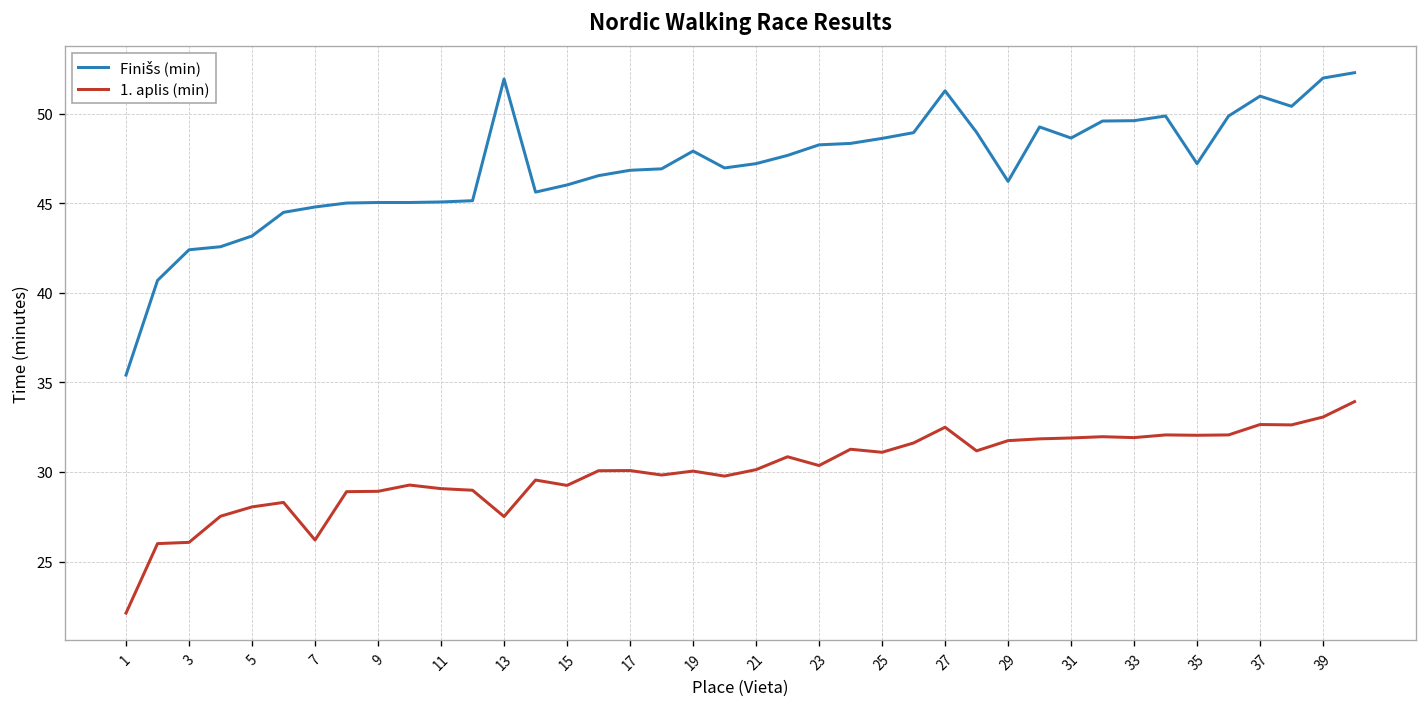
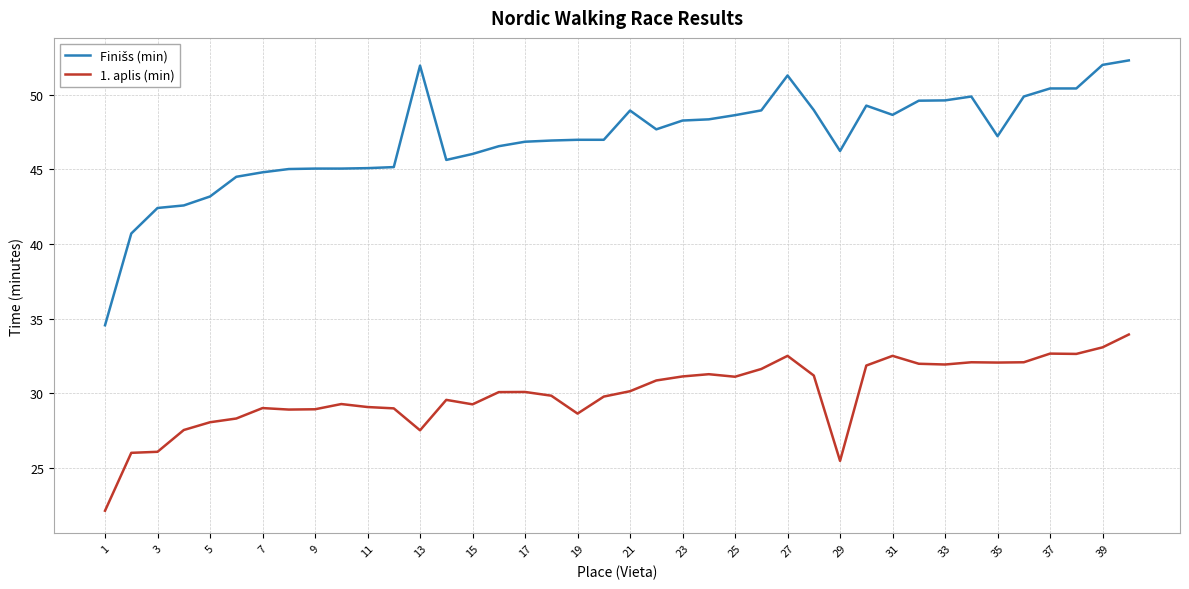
  {
    "Finišs (min)": {
-     "1": 35.4,
+     "1": 34.6,
      "3": 42.4,
      "5": 43.2,
      "7": 44.8,
      "9": 45.1,
      "11": 45.1,
      "13": 52.0,
      "15": 46.0,
      "17": 46.9,
-     "19": 47.9,
-     "21": 47.2,
+     "19": 47.0,
+     "21": 48.9,
      "23": 48.3,
      "25": 48.6,
      "27": 51.3,
      "29": 46.2,
      "31": 48.7,
      "33": 49.6,
      "35": 47.2,
-     "37": 51.0,
+     "37": 50.4,
      "39": 52.0
    },
    "1. aplis (min)": {
      "1": 22.1,
      "3": 26.1,
      "5": 28.1,
-     "7": 26.2,
+     "7": 29.0,
      "9": 28.9,
      "11": 29.1,
      "13": 27.5,
      "15": 29.3,
      "17": 30.1,
-     "19": 30.1,
+     "19": 28.6,
      "21": 30.1,
-     "23": 30.4,
+     "23": 31.1,
      "25": 31.1,
      "27": 32.5,
-     "29": 31.8,
-     "31": 31.9,
+     "29": 25.5,
+     "31": 32.5,
      "33": 31.9,
      "35": 32.1,
      "37": 32.7,
      "39": 33.1
    }
  }
